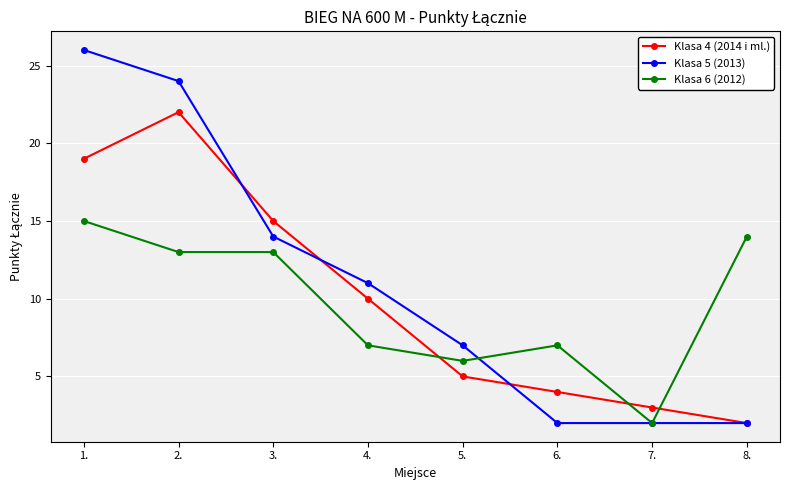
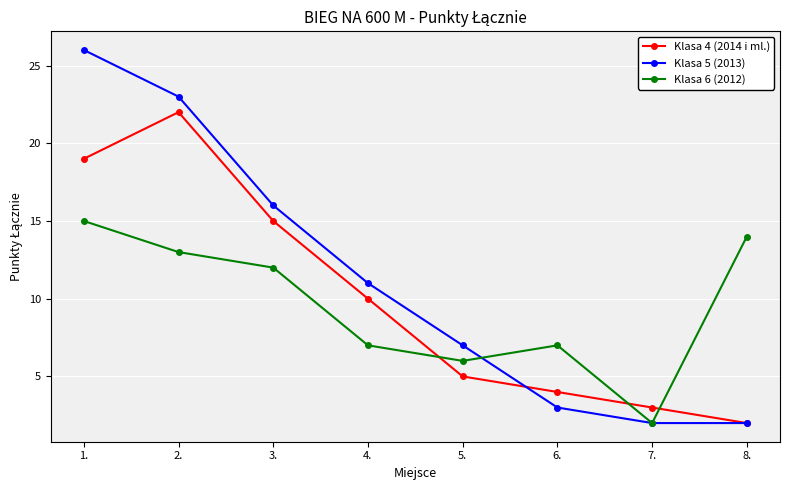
  {
    "Klasa 4 (2014 i ml.)": {
      "1.": 19,
      "2.": 22,
      "3.": 15,
      "4.": 10,
      "5.": 5,
      "6.": 4,
      "7.": 3
    },
    "Klasa 5 (2013)": {
      "1.": 26,
-     "2.": 24,
-     "3.": 14,
+     "2.": 23,
+     "3.": 16,
      "4.": 11,
      "5.": 7,
-     "6.": 2
+     "6.": 3
    },
    "Klasa 6 (2012)": {
      "1.": 15,
      "2.": 13,
-     "3.": 13,
+     "3.": 12,
      "4.": 7,
      "5.": 6,
      "6.": 7,
      "8.": 14
    }
  }
